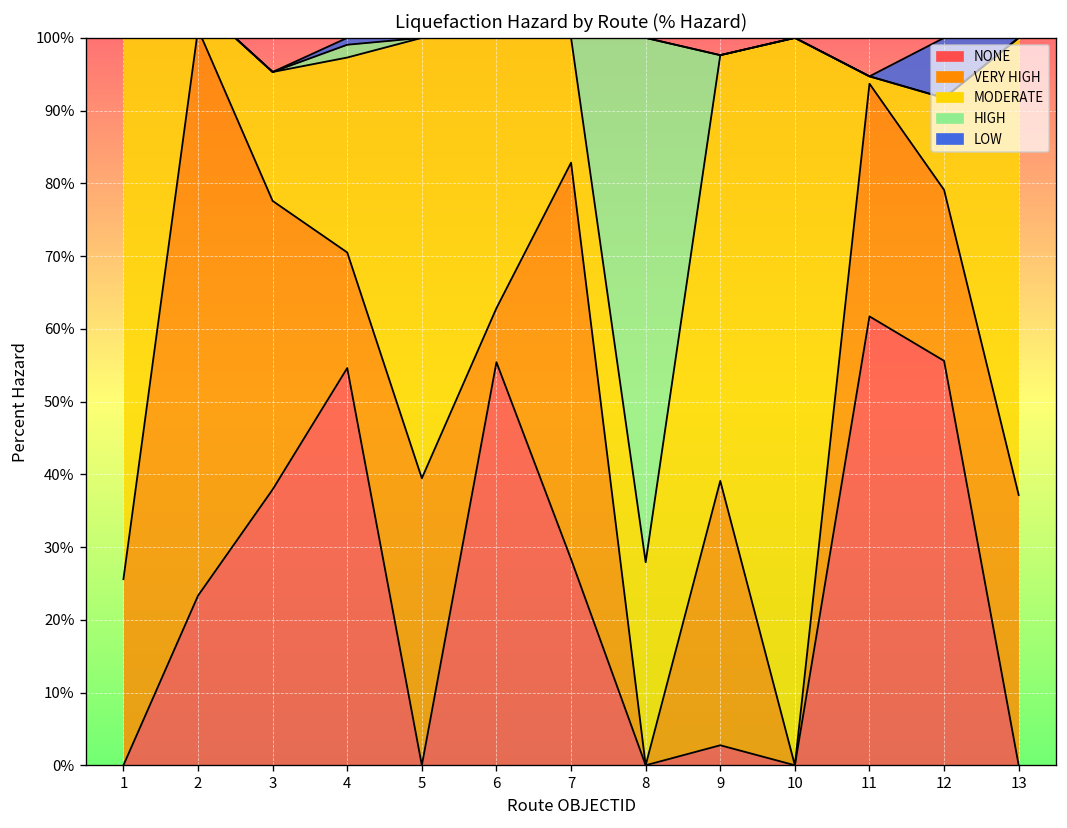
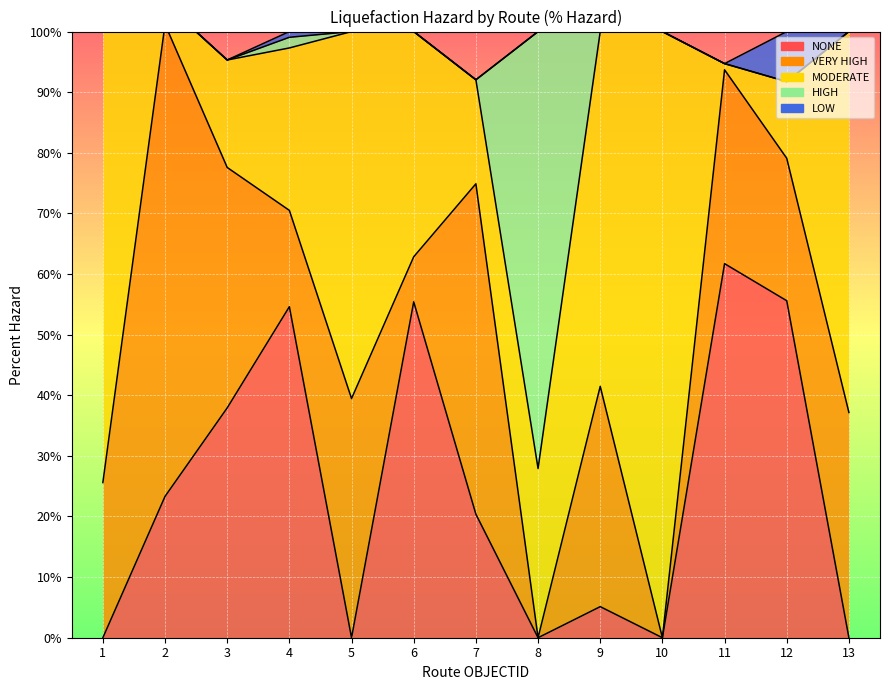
  {
    "NONE": {
      "1": "0%",
      "2": "23%",
      "3": "38%",
      "4": "55%",
      "5": "0%",
      "6": "55%",
-     "7": "28%",
-     "9": "3%",
+     "7": "20%",
+     "9": "5%",
      "11": "62%",
      "12": "56%",
      "13": "0%"
    },
    "VERY HIGH": {
      "1": "26%",
      "3": "40%",
      "4": "16%",
      "5": "39%",
      "6": "7%",
      "7": "55%",
      "9": "36%",
      "11": "32%",
      "12": "24%",
      "13": "37%"
    },
    "MODERATE": {
      "4": "27%",
      "8": "28%"
    },
    "HIGH": {
      "4": "2%"
    },
    "LOW": {
      "4": "1%",
      "12": "8%"
    }
  }
